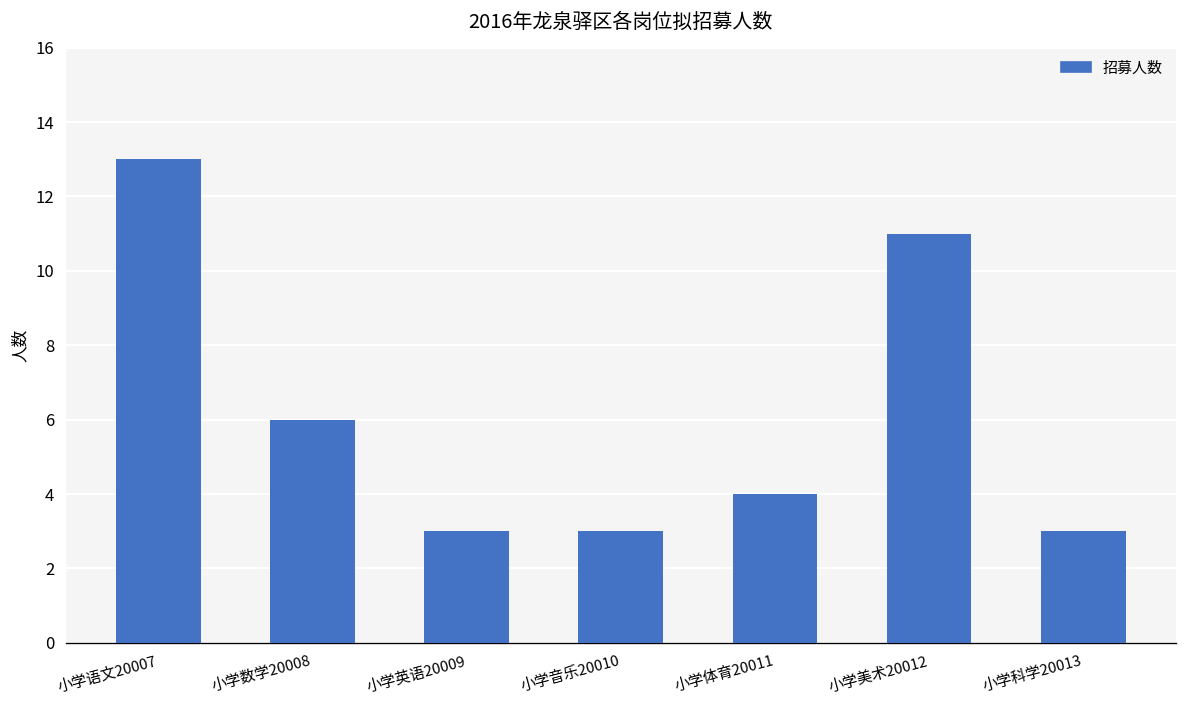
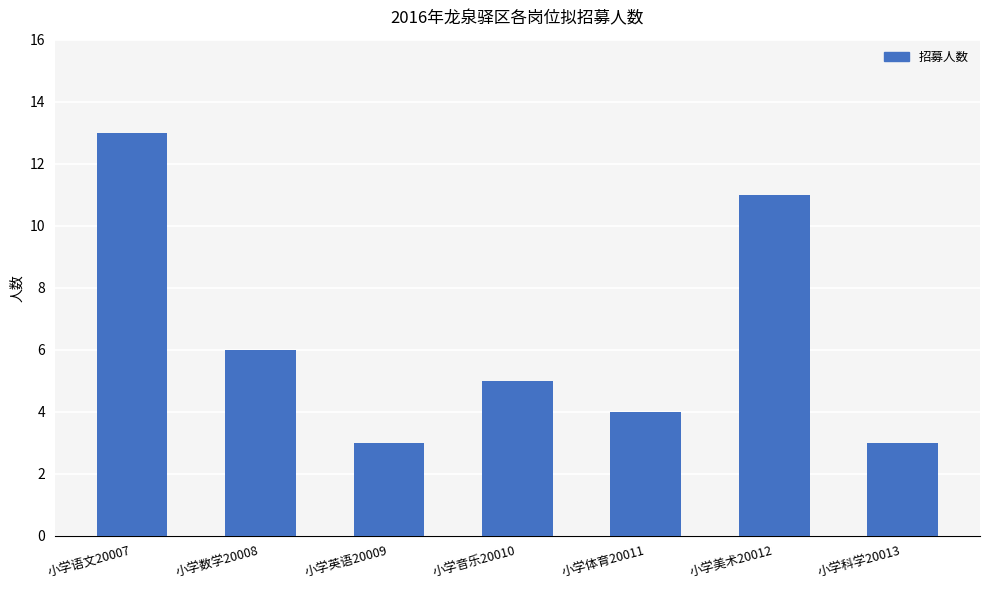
  {
    "小学语文20007": 13,
    "小学数学20008": 6,
    "小学英语20009": 3,
-   "小学音乐20010": 3,
+   "小学音乐20010": 5,
    "小学体育20011": 4,
    "小学美术20012": 11,
    "小学科学20013": 3
  }
